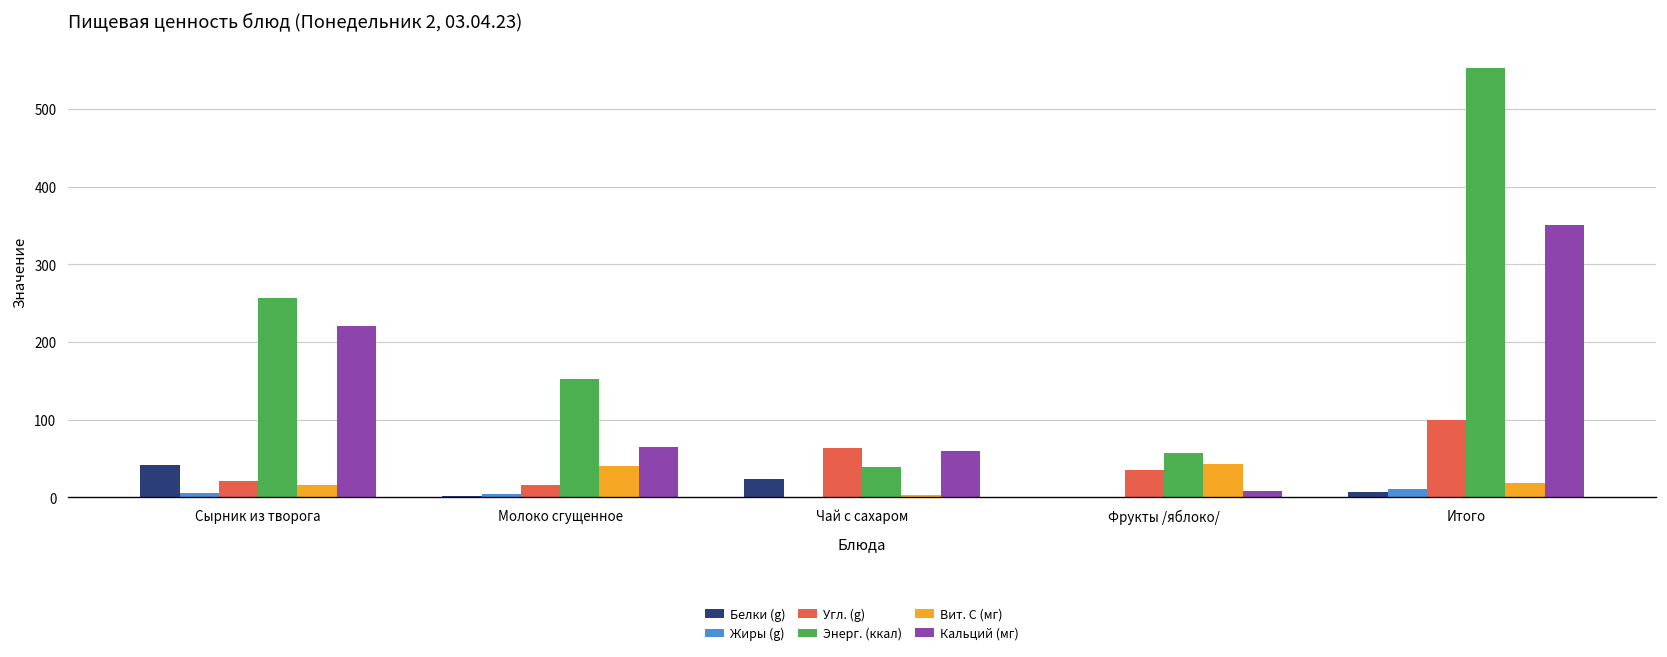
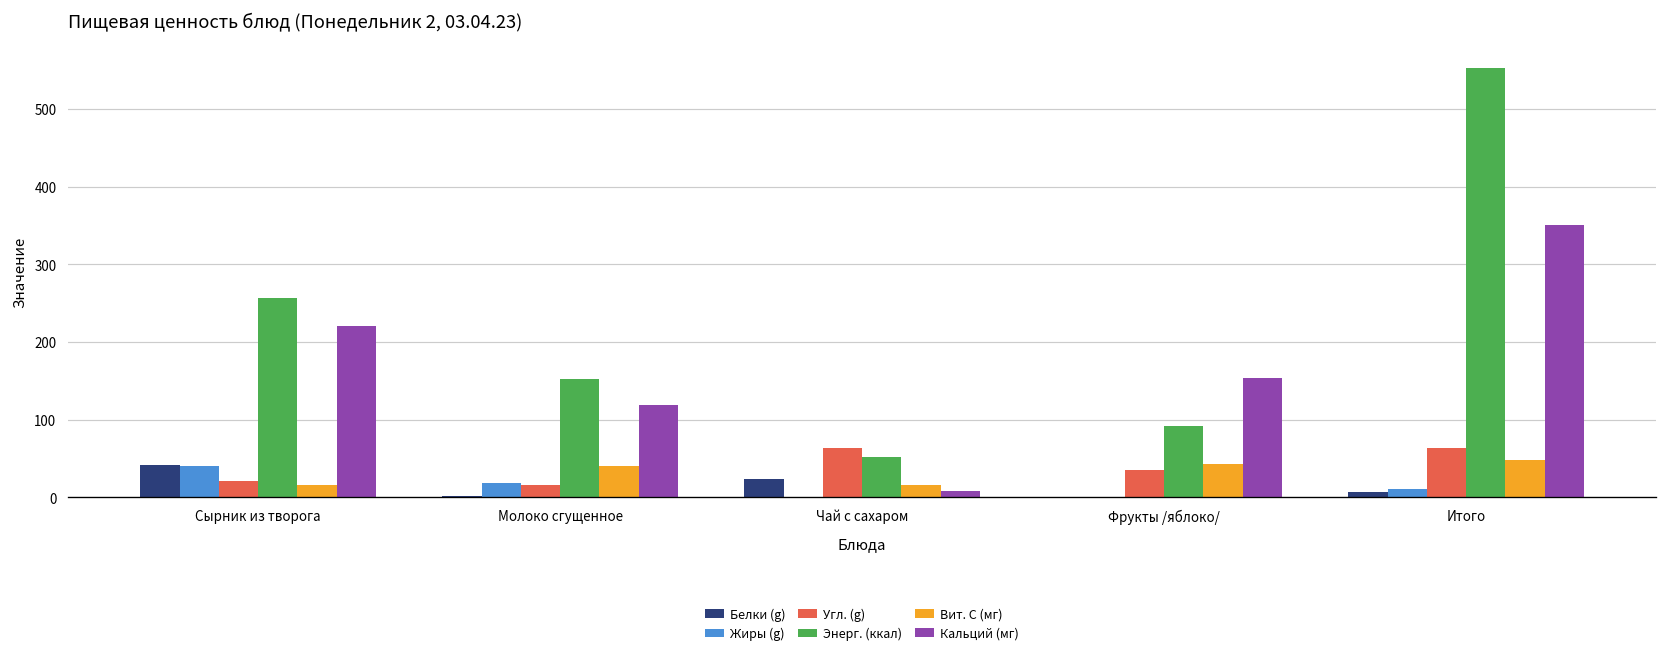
  {
    "Белки (g)": {
      "Сырник из творога": 40,
      "Чай с сахаром": 20,
      "Итого": 10
    },
    "Жиры (g)": {
-     "Сырник из творога": 10,
-     "Молоко сгущенное": 0,
+     "Сырник из творога": 40,
+     "Молоко сгущенное": 20,
      "Чай с сахаром": 0,
      "Фрукты /яблоко/": 0,
      "Итого": 10
    },
    "Угл. (g)": {
      "Сырник из творога": 20,
      "Молоко сгущенное": 20,
      "Чай с сахаром": 60,
      "Фрукты /яблоко/": 30,
-     "Итого": 100
+     "Итого": 60
    },
    "Энерг. (ккал)": {
      "Сырник из творога": 260,
      "Молоко сгущенное": 150,
-     "Чай с сахаром": 40,
-     "Фрукты /яблоко/": 60,
+     "Чай с сахаром": 50,
+     "Фрукты /яблоко/": 90,
      "Итого": 550
    },
    "Вит. C (мг)": {
      "Сырник из творога": 20,
      "Молоко сгущенное": 40,
-     "Чай с сахаром": 0,
+     "Чай с сахаром": 20,
      "Фрукты /яблоко/": 40,
-     "Итого": 20
+     "Итого": 50
    },
    "Кальций (мг)": {
      "Сырник из творога": 220,
-     "Молоко сгущенное": 60,
-     "Чай с сахаром": 60,
-     "Фрукты /яблоко/": 10,
+     "Молоко сгущенное": 120,
+     "Чай с сахаром": 10,
+     "Фрукты /яблоко/": 150,
      "Итого": 350
    }
  }
